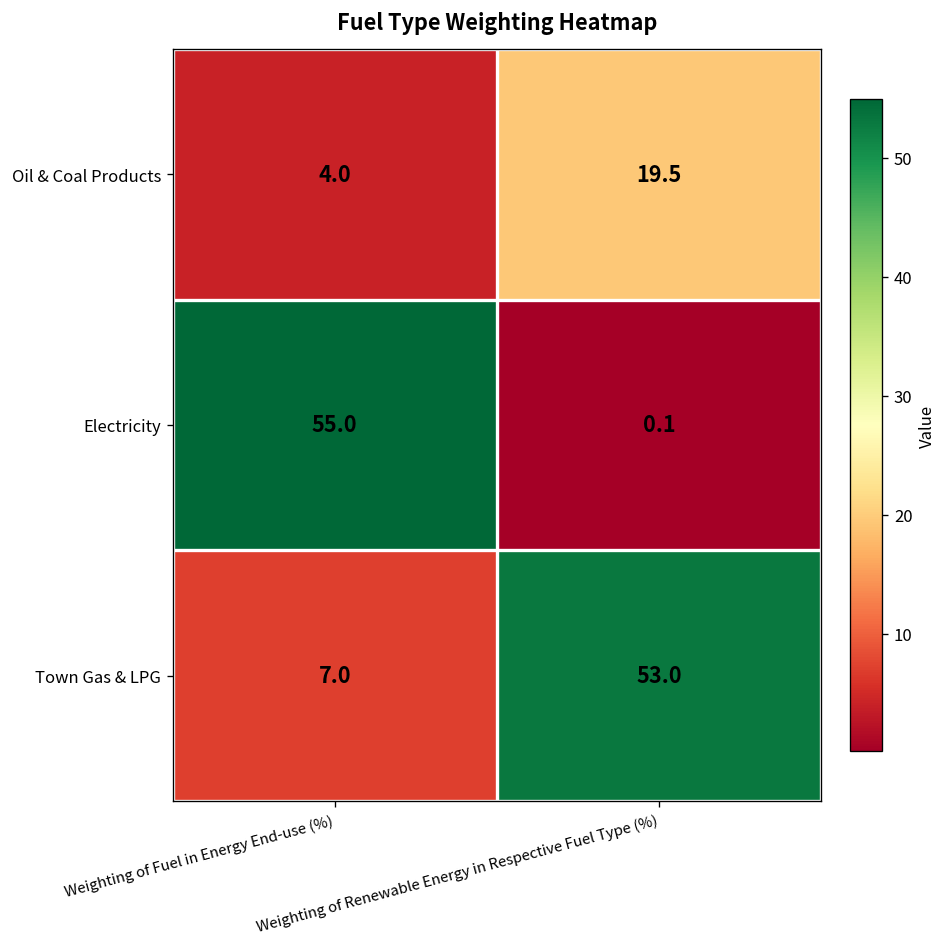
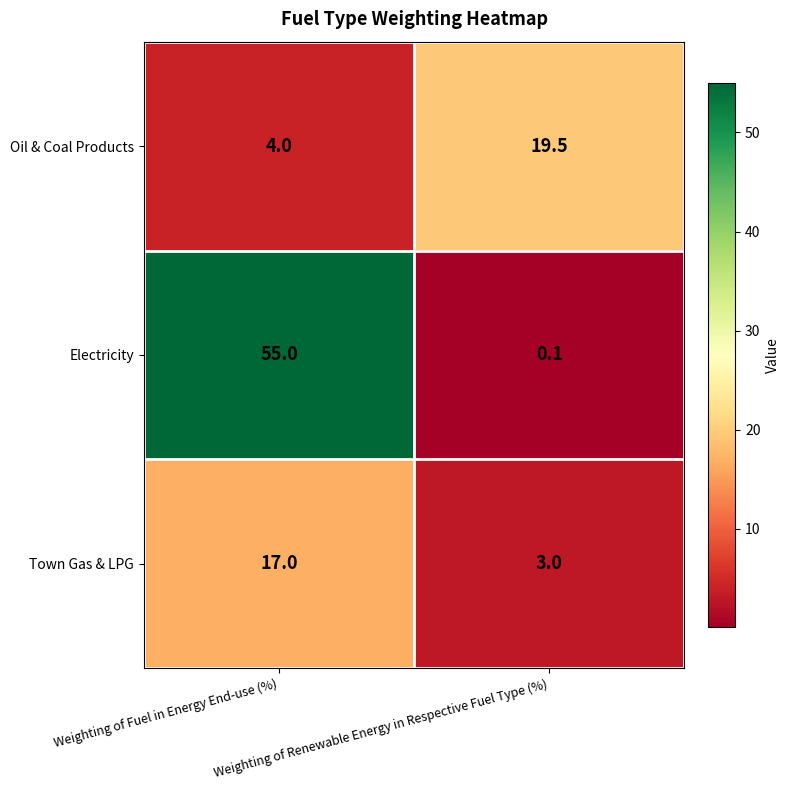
  {
    "Oil & Coal Products": {
      "Weighting of Fuel in Energy End-use (%)": 4.0,
      "Weighting of Renewable Energy in Respective Fuel Type (%)": 19.5
    },
    "Electricity": {
      "Weighting of Fuel in Energy End-use (%)": 55.0,
      "Weighting of Renewable Energy in Respective Fuel Type (%)": 0.1
    },
    "Town Gas & LPG": {
-     "Weighting of Fuel in Energy End-use (%)": 7.0,
-     "Weighting of Renewable Energy in Respective Fuel Type (%)": 53.0
+     "Weighting of Fuel in Energy End-use (%)": 17.0,
+     "Weighting of Renewable Energy in Respective Fuel Type (%)": 3.0
    }
  }
